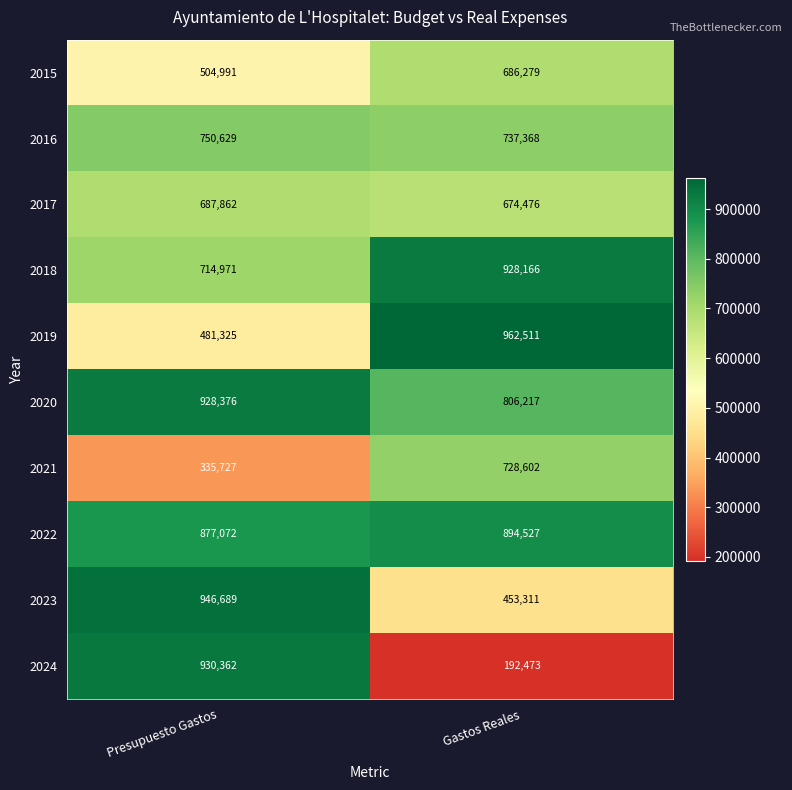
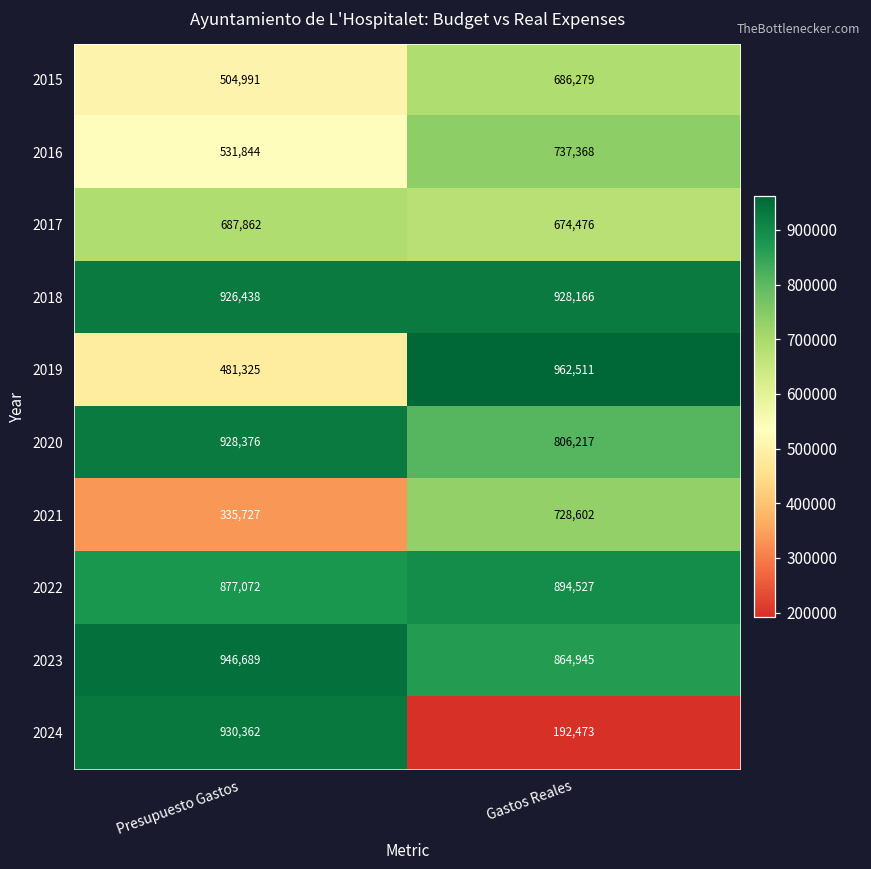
  {
    "2015": {
      "Presupuesto Gastos": "504,991",
      "Gastos Reales": "686,279"
    },
    "2016": {
-     "Presupuesto Gastos": "750,629",
+     "Presupuesto Gastos": "531,844",
      "Gastos Reales": "737,368"
    },
    "2017": {
      "Presupuesto Gastos": "687,862",
      "Gastos Reales": "674,476"
    },
    "2018": {
-     "Presupuesto Gastos": "714,971",
+     "Presupuesto Gastos": "926,438",
      "Gastos Reales": "928,166"
    },
    "2019": {
      "Presupuesto Gastos": "481,325",
      "Gastos Reales": "962,511"
    },
    "2020": {
      "Presupuesto Gastos": "928,376",
      "Gastos Reales": "806,217"
    },
    "2021": {
      "Presupuesto Gastos": "335,727",
      "Gastos Reales": "728,602"
    },
    "2022": {
      "Presupuesto Gastos": "877,072",
      "Gastos Reales": "894,527"
    },
    "2023": {
      "Presupuesto Gastos": "946,689",
-     "Gastos Reales": "453,311"
+     "Gastos Reales": "864,945"
    },
    "2024": {
      "Presupuesto Gastos": "930,362",
      "Gastos Reales": "192,473"
    }
  }
